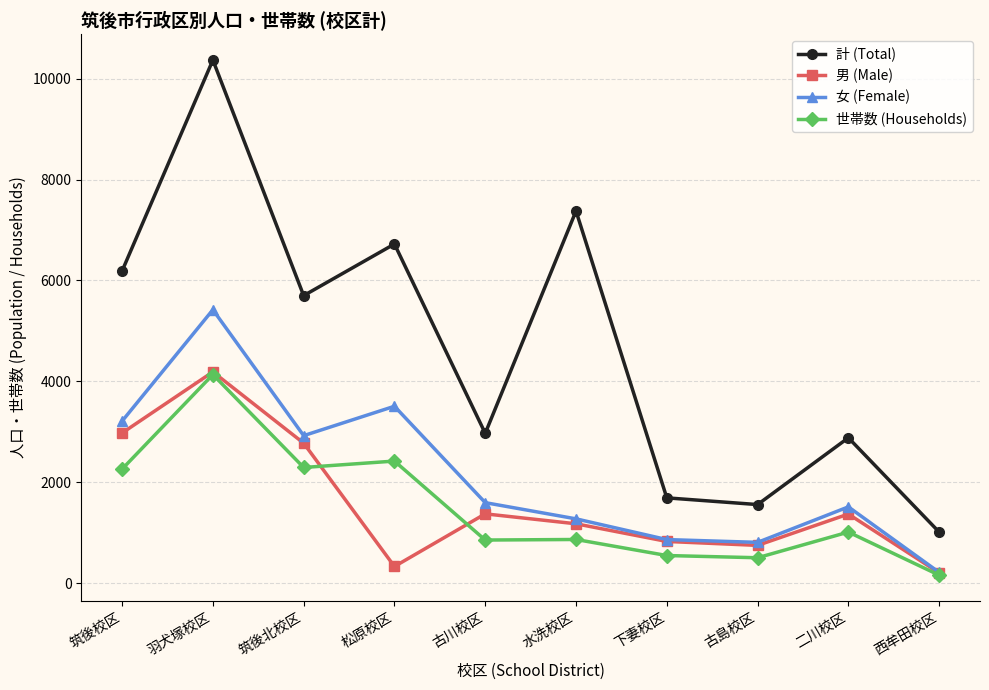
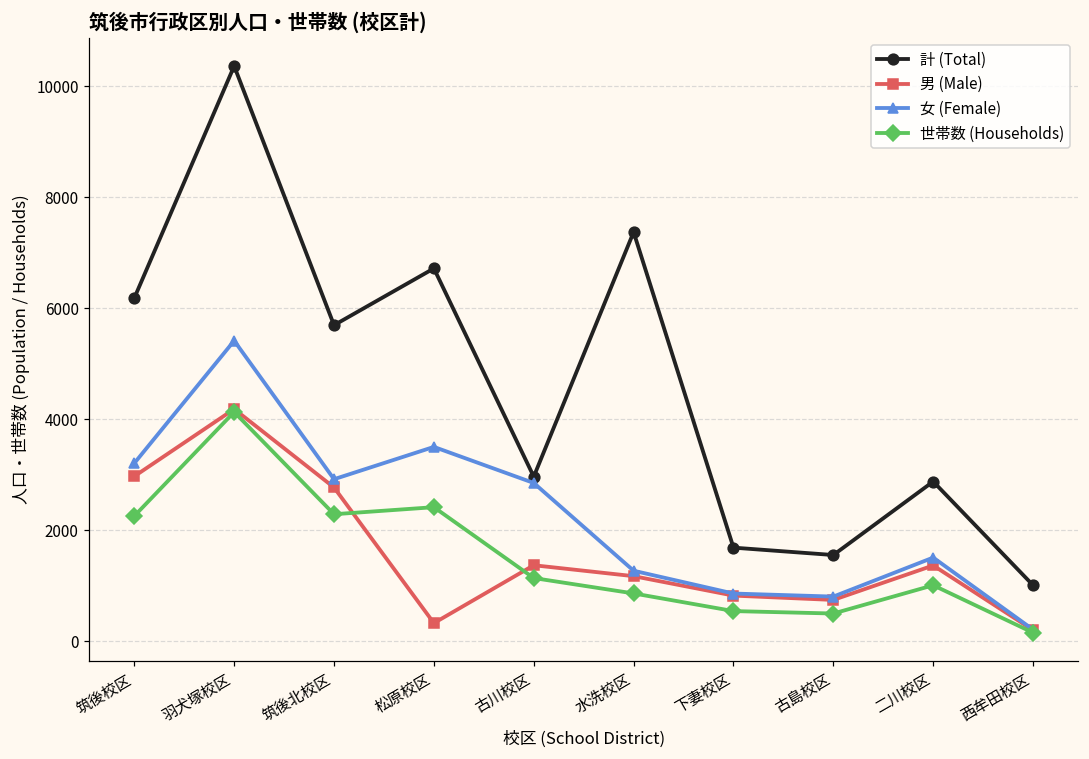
  {
    "計 (Total)": {
      "筑後校区": 6200,
      "羽犬塚校区": 10400,
      "筑後北校区": 5700,
      "松原校区": 6700,
      "古川校区": 3000,
      "水洗校区": 7400,
      "下妻校区": 1700,
      "古島校区": 1600,
      "二川校区": 2900,
      "西牟田校区": 1000
    },
    "男 (Male)": {
      "筑後校区": 3000,
      "羽犬塚校区": 4200,
      "筑後北校区": 2800,
      "松原校区": 300,
      "古川校区": 1400,
      "水洗校区": 1200,
      "古島校区": 700,
      "二川校区": 1400
    },
    "女 (Female)": {
      "筑後校区": 3200,
      "羽犬塚校区": 5400,
      "筑後北校区": 2900,
      "松原校区": 3500,
-     "古川校区": 1600,
+     "古川校区": 2900,
      "水洗校区": 1300,
      "古島校区": 800,
      "二川校区": 1500
    },
    "世帯数 (Households)": {
      "筑後校区": 2300,
      "羽犬塚校区": 4100,
      "筑後北校区": 2300,
      "松原校区": 2400,
-     "古川校区": 900,
+     "古川校区": 1100,
      "水洗校区": 900,
      "下妻校区": 500,
      "古島校区": 500,
      "二川校区": 1000
    }
  }
